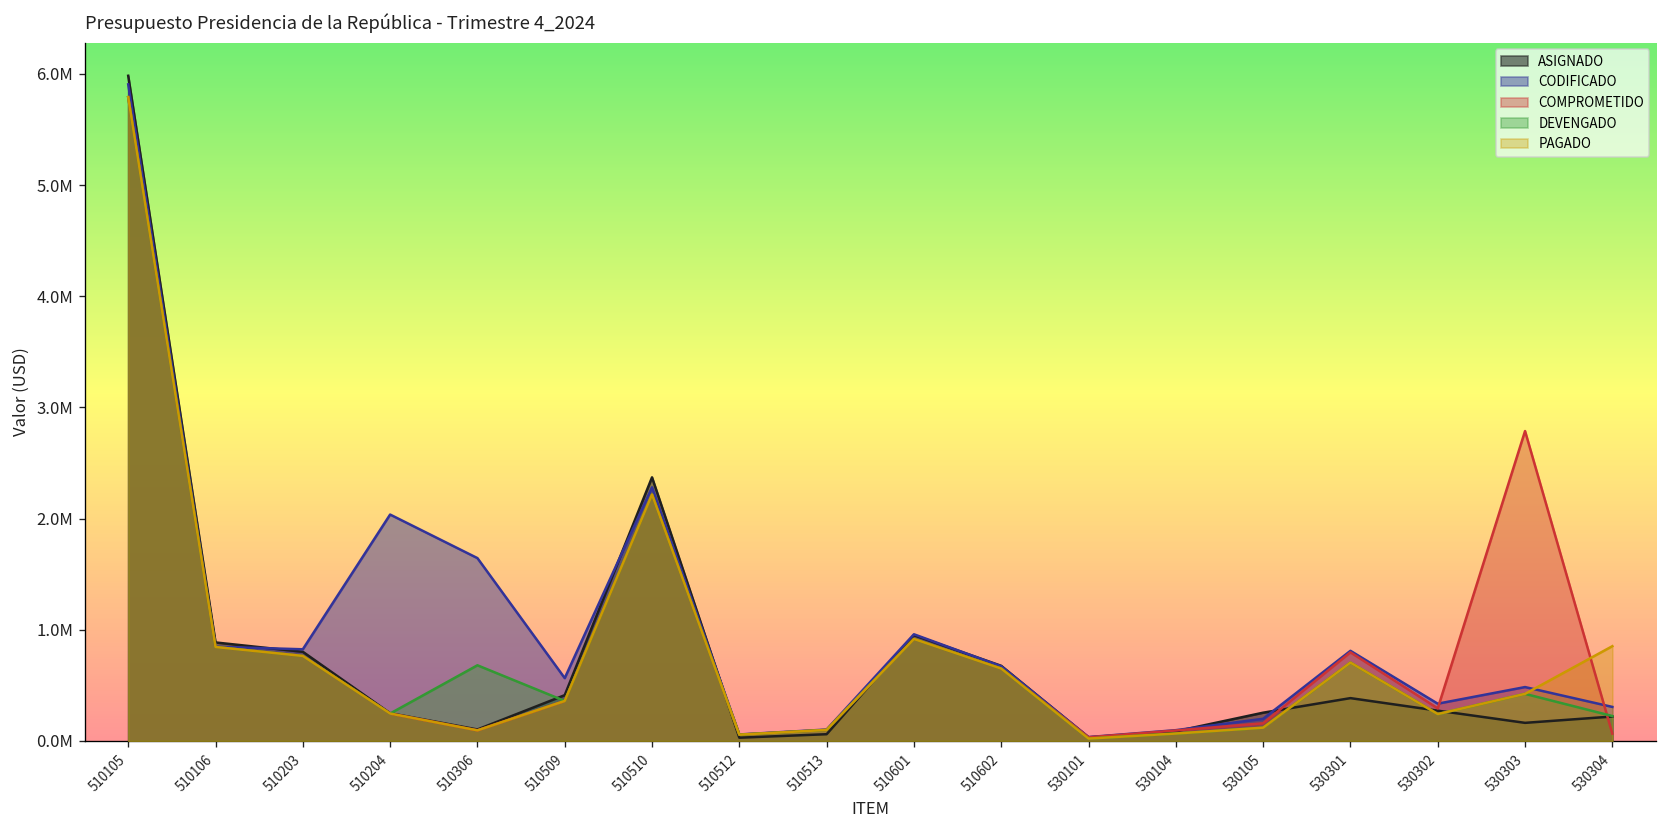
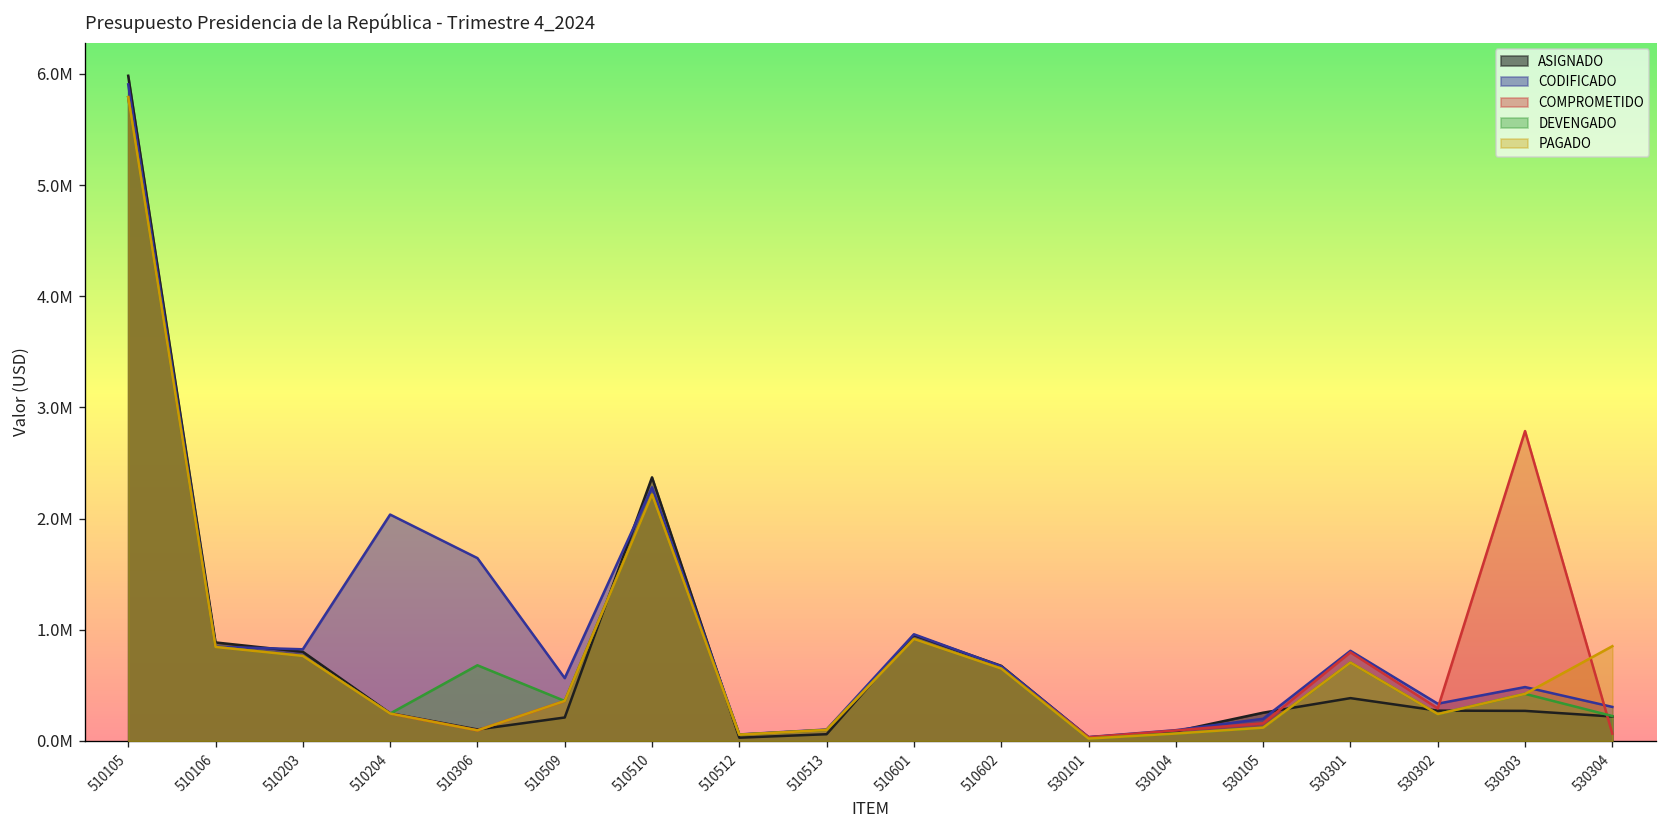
  {
    "ASIGNADO": {
      "510105": 6000000,
      "510106": 900000,
-     "510509": 400000,
+     "510509": 200000,
      "510510": 2400000,
      "510513": 100000,
      "530105": 300000,
      "530301": 400000,
-     "530303": 200000
+     "530303": 300000
    },
    "CODIFICADO": {
      "510105": 5900000,
      "510204": 2000000,
      "510306": 1600000,
      "510509": 600000,
      "510510": 2300000,
      "530105": 200000,
      "530302": 300000,
      "530303": 500000,
      "530304": 300000
    },
    "COMPROMETIDO": {
      "530105": 200000,
      "530303": 2800000,
      "530304": 100000
    },
    "DEVENGADO": {
      "510306": 700000
    },
    "PAGADO": {
      "530304": 900000
    }
  }
